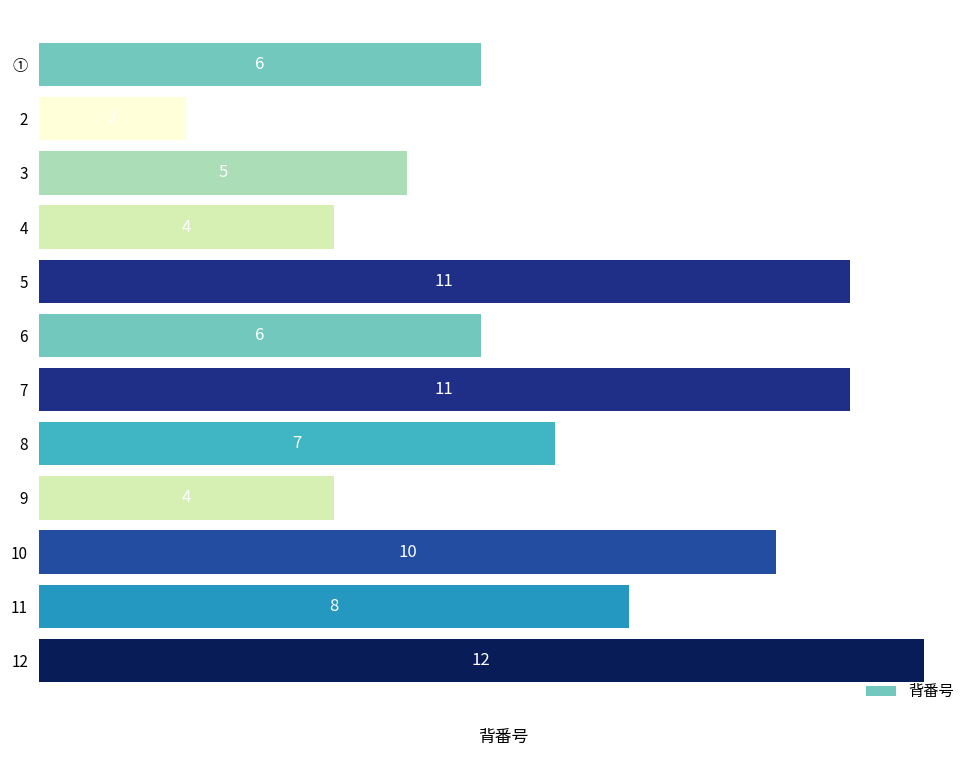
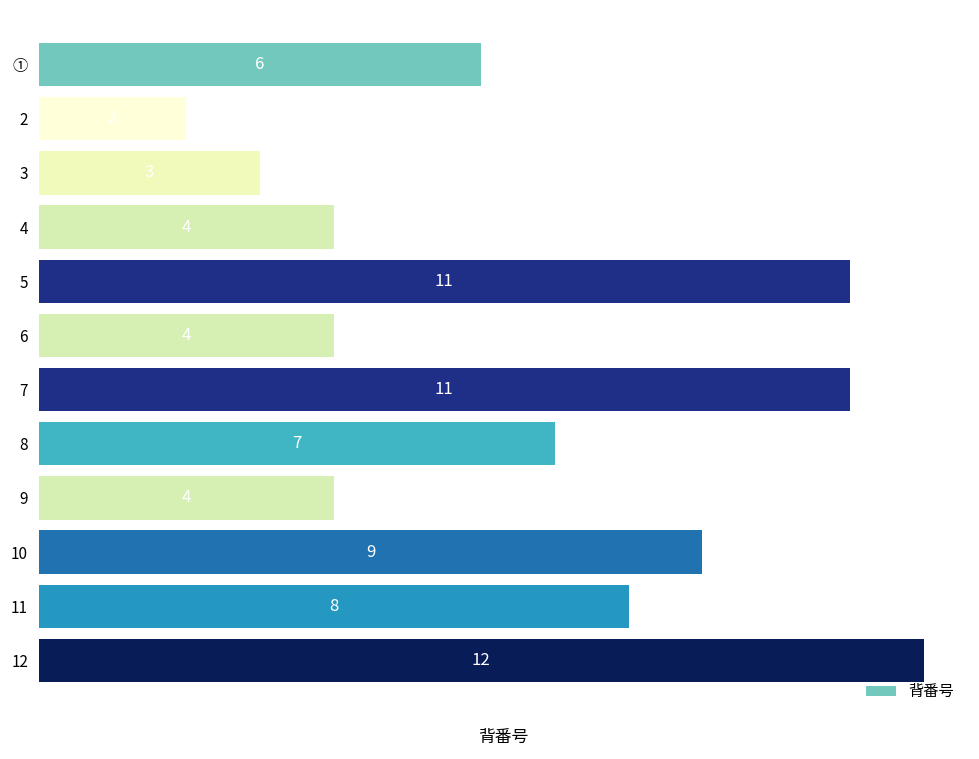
  {
    "①": 6,
-   "3": 5,
+   "3": 3,
    "4": 4,
    "5": 11,
-   "6": 6,
+   "6": 4,
    "7": 11,
    "8": 7,
    "9": 4,
-   "10": 10,
+   "10": 9,
    "11": 8,
    "12": 12
  }
